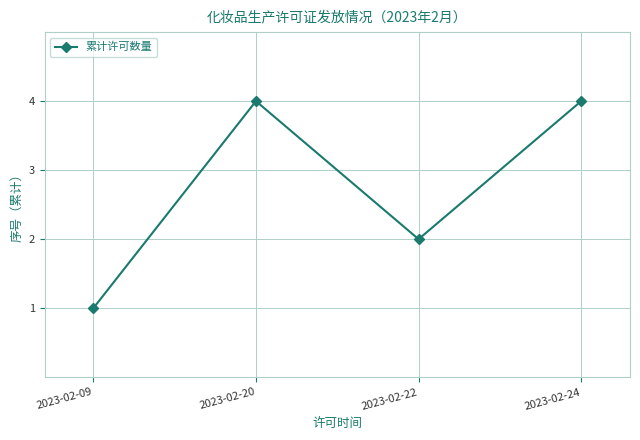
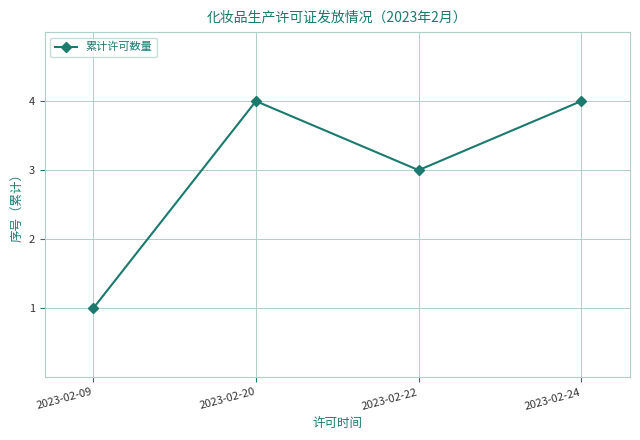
  {
    "2023-02-09": 1,
    "2023-02-20": 4,
-   "2023-02-22": 2,
+   "2023-02-22": 3,
    "2023-02-24": 4
  }
